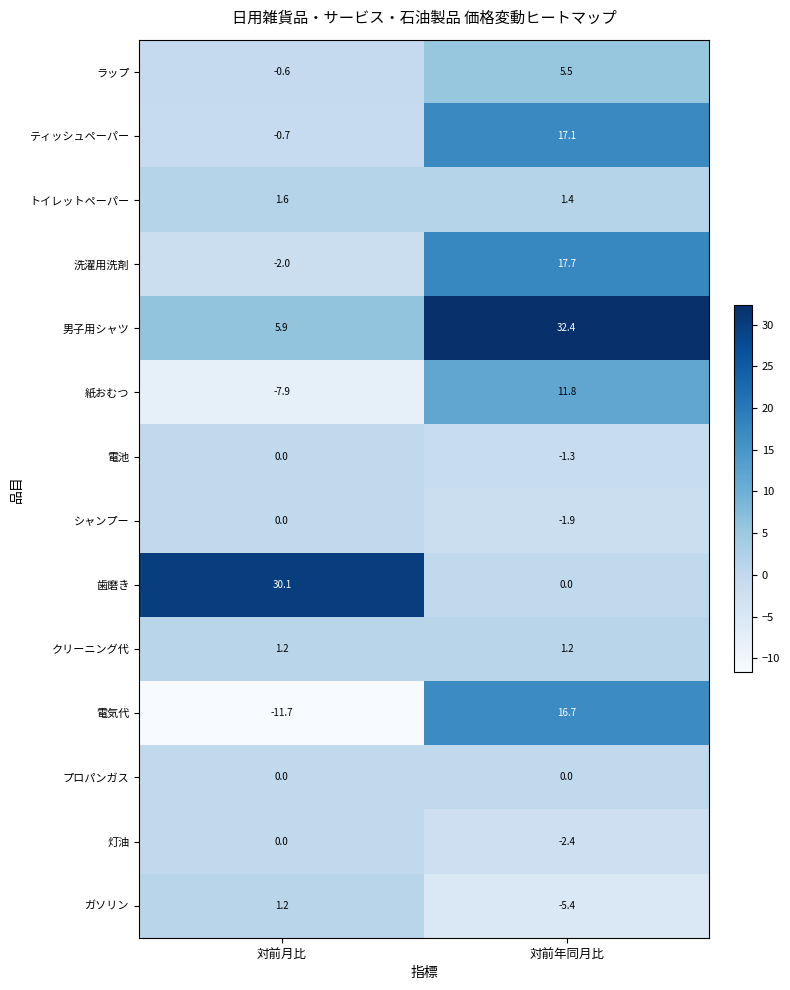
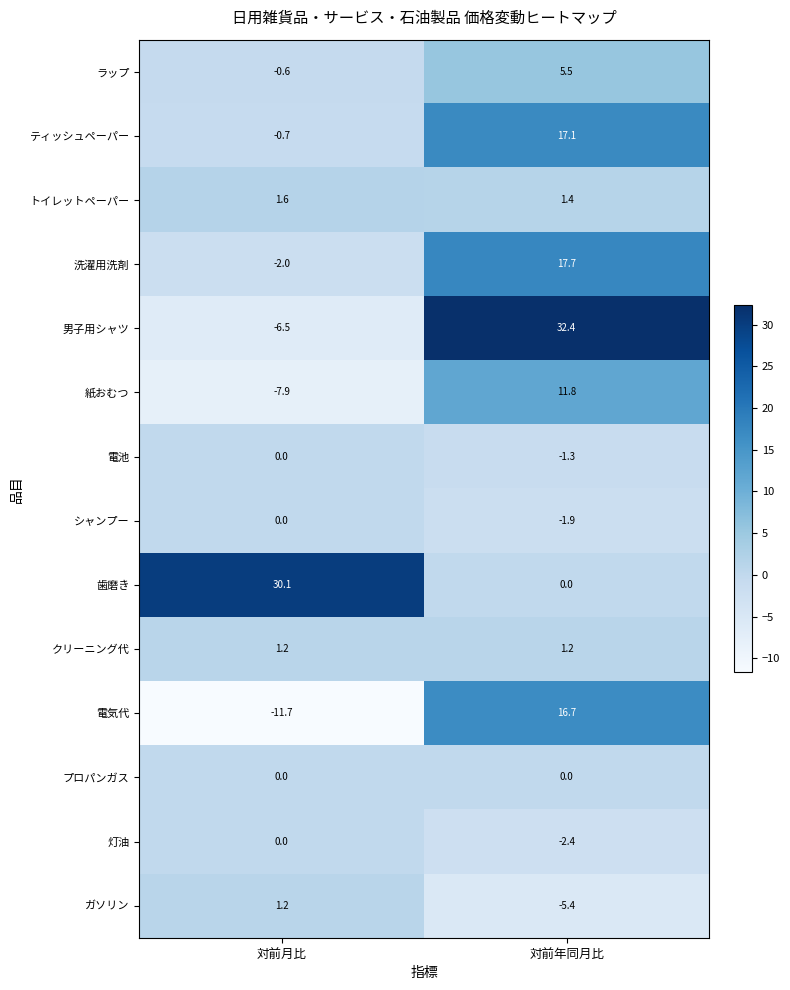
  {
    "ラップ": {
      "対前月比": -0.6,
      "対前年同月比": 5.5
    },
    "ティッシュペーパー": {
      "対前月比": -0.7,
      "対前年同月比": 17.1
    },
    "トイレットペーパー": {
      "対前月比": 1.6,
      "対前年同月比": 1.4
    },
    "洗濯用洗剤": {
      "対前月比": -2.0,
      "対前年同月比": 17.7
    },
    "男子用シャツ": {
-     "対前月比": 5.9,
+     "対前月比": -6.5,
      "対前年同月比": 32.4
    },
    "紙おむつ": {
      "対前月比": -7.9,
      "対前年同月比": 11.8
    },
    "電池": {
      "対前月比": 0.0,
      "対前年同月比": -1.3
    },
    "シャンプー": {
      "対前月比": 0.0,
      "対前年同月比": -1.9
    },
    "歯磨き": {
      "対前月比": 30.1,
      "対前年同月比": 0.0
    },
    "クリーニング代": {
      "対前月比": 1.2,
      "対前年同月比": 1.2
    },
    "電気代": {
      "対前月比": -11.7,
      "対前年同月比": 16.7
    },
    "プロパンガス": {
      "対前月比": 0.0,
      "対前年同月比": 0.0
    },
    "灯油": {
      "対前月比": 0.0,
      "対前年同月比": -2.4
    },
    "ガソリン": {
      "対前月比": 1.2,
      "対前年同月比": -5.4
    }
  }
